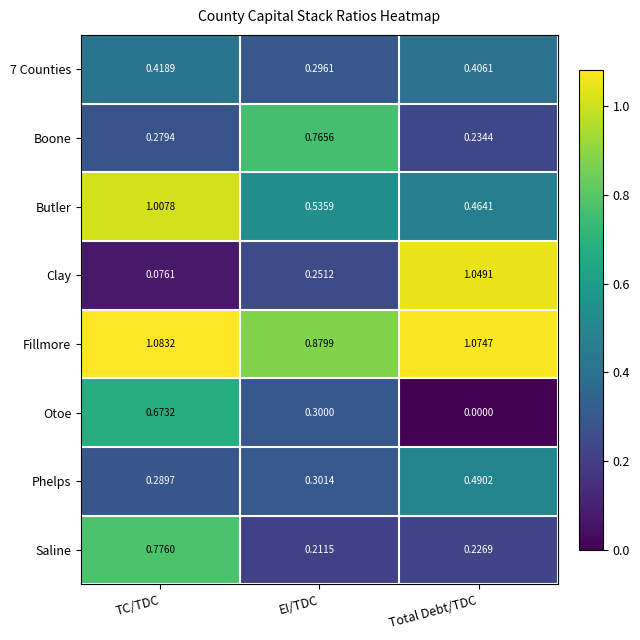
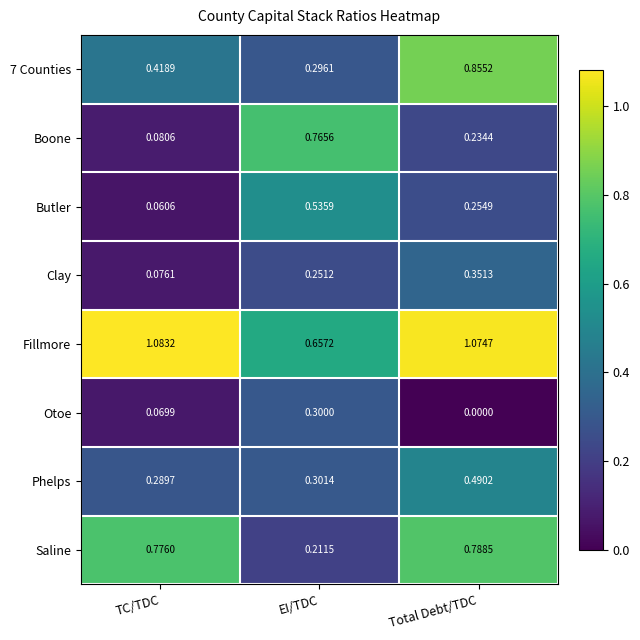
  {
    "7 Counties": {
      "TC/TDC": 0.4189,
      "EI/TDC": 0.2961,
-     "Total Debt/TDC": 0.4061
+     "Total Debt/TDC": 0.8552
    },
    "Boone": {
-     "TC/TDC": 0.2794,
+     "TC/TDC": 0.0806,
      "EI/TDC": 0.7656,
      "Total Debt/TDC": 0.2344
    },
    "Butler": {
-     "TC/TDC": 1.0078,
+     "TC/TDC": 0.0606,
      "EI/TDC": 0.5359,
-     "Total Debt/TDC": 0.4641
+     "Total Debt/TDC": 0.2549
    },
    "Clay": {
      "TC/TDC": 0.0761,
      "EI/TDC": 0.2512,
-     "Total Debt/TDC": 1.0491
+     "Total Debt/TDC": 0.3513
    },
    "Fillmore": {
      "TC/TDC": 1.0832,
-     "EI/TDC": 0.8799,
+     "EI/TDC": 0.6572,
      "Total Debt/TDC": 1.0747
    },
    "Otoe": {
-     "TC/TDC": 0.6732,
+     "TC/TDC": 0.0699,
      "EI/TDC": 0.3000,
      "Total Debt/TDC": 0.0000
    },
    "Phelps": {
      "TC/TDC": 0.2897,
      "EI/TDC": 0.3014,
      "Total Debt/TDC": 0.4902
    },
    "Saline": {
      "TC/TDC": 0.7760,
      "EI/TDC": 0.2115,
-     "Total Debt/TDC": 0.2269
+     "Total Debt/TDC": 0.7885
    }
  }
